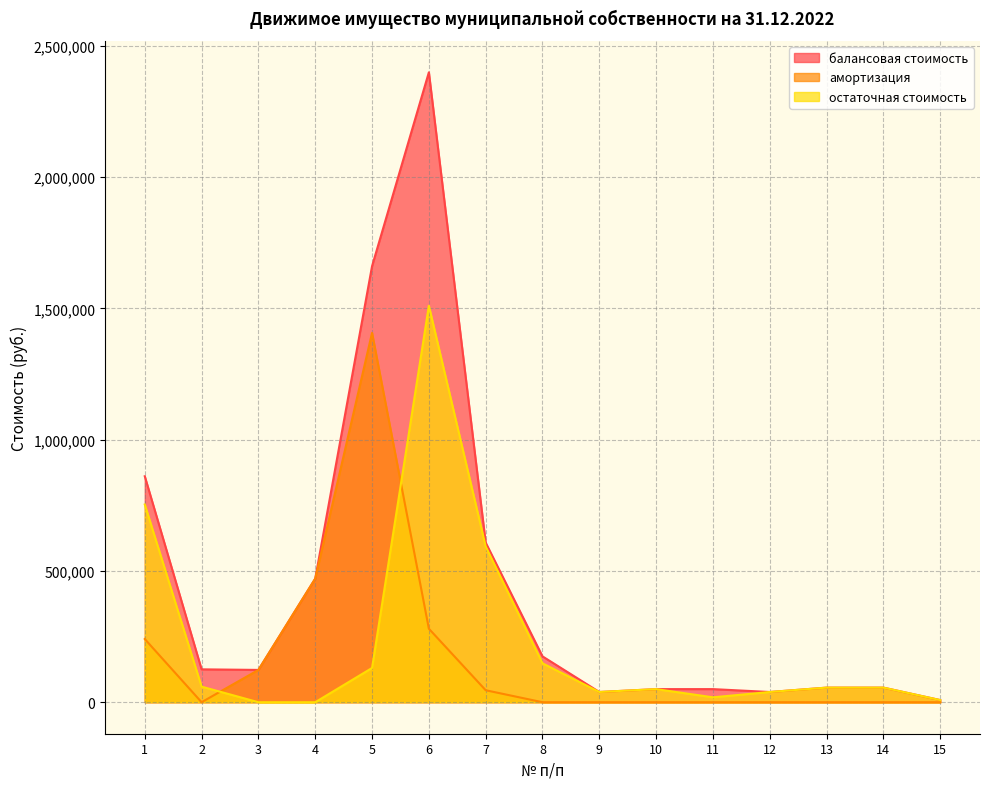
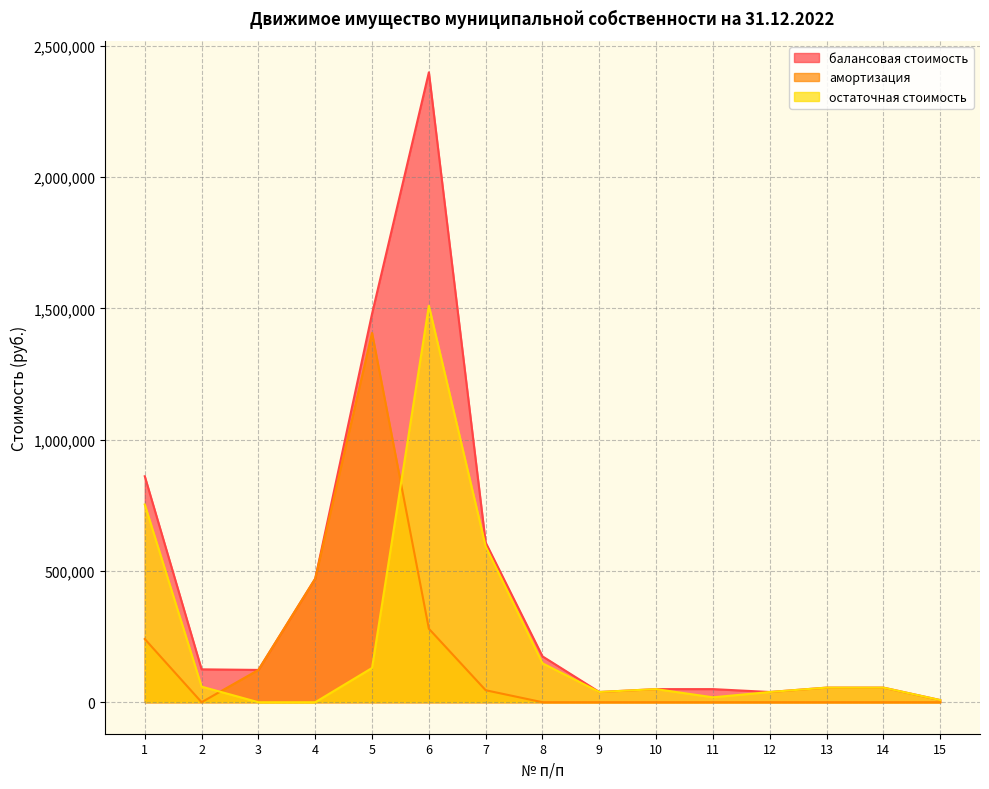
  {
    "балансовая стоимость": {
      "1": "860,000",
      "2": "130,000",
-     "5": "1,660,000",
+     "5": "1,480,000",
      "6": "2,400,000",
      "7": "610,000",
      "8": "170,000",
      "11": "50,000"
    },
    "амортизация": {
      "1": "240,000",
      "2": "0",
      "5": "1,410,000",
      "6": "280,000",
      "7": "50,000",
      "8": "0",
      "9": "0",
      "10": "0",
      "11": "0",
      "12": "0",
      "13": "0",
      "14": "0"
    },
    "остаточная стоимость": {
      "1": "750,000",
      "2": "60,000",
      "3": "0",
      "4": "0",
      "5": "130,000",
      "6": "1,510,000",
      "7": "590,000",
      "8": "150,000",
      "11": "20,000"
    }
  }
